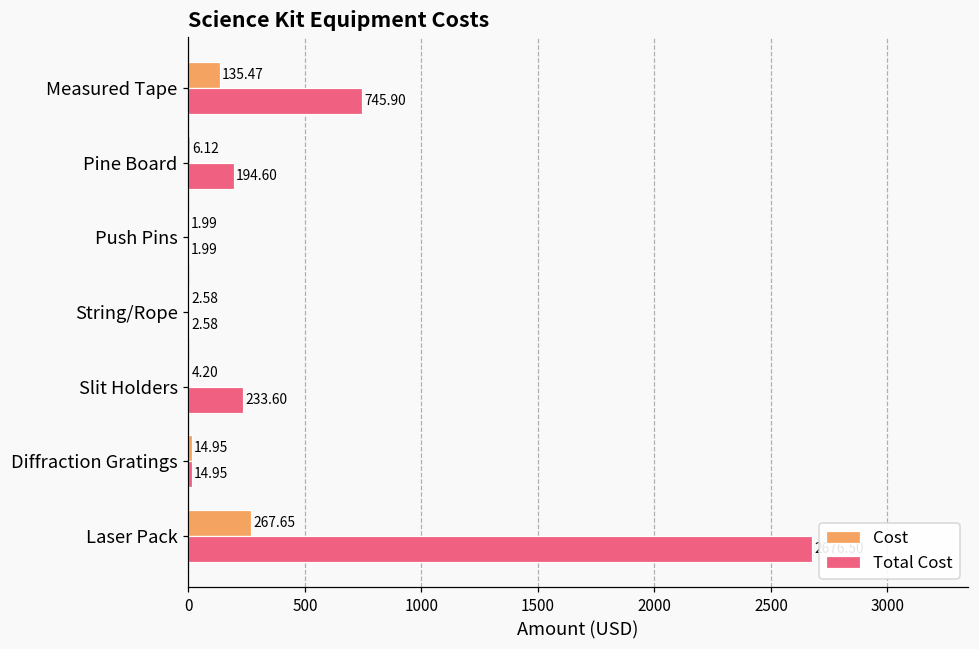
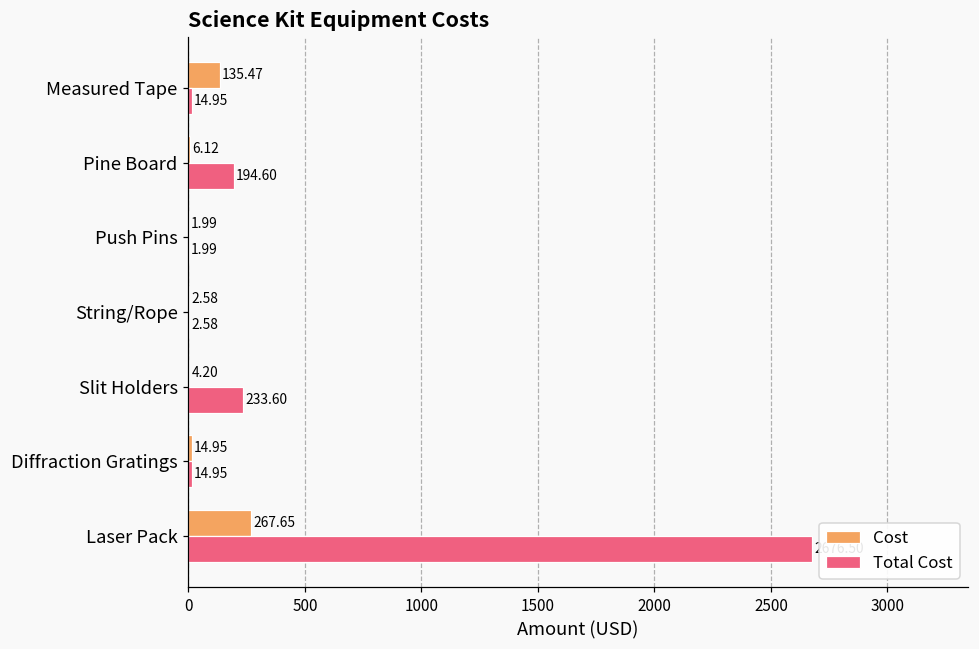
  {
    "Cost": {
      "Measured Tape": 135.47,
      "Pine Board": 6.12,
      "Push Pins": 1.99,
      "String/Rope": 2.58,
      "Slit Holders": 4.20,
      "Diffraction Gratings": 14.95,
      "Laser Pack": 267.65
    },
    "Total Cost": {
-     "Measured Tape": 745.90,
+     "Measured Tape": 14.95,
      "Pine Board": 194.60,
      "Push Pins": 1.99,
      "String/Rope": 2.58,
      "Slit Holders": 233.60,
      "Diffraction Gratings": 14.95
    }
  }
